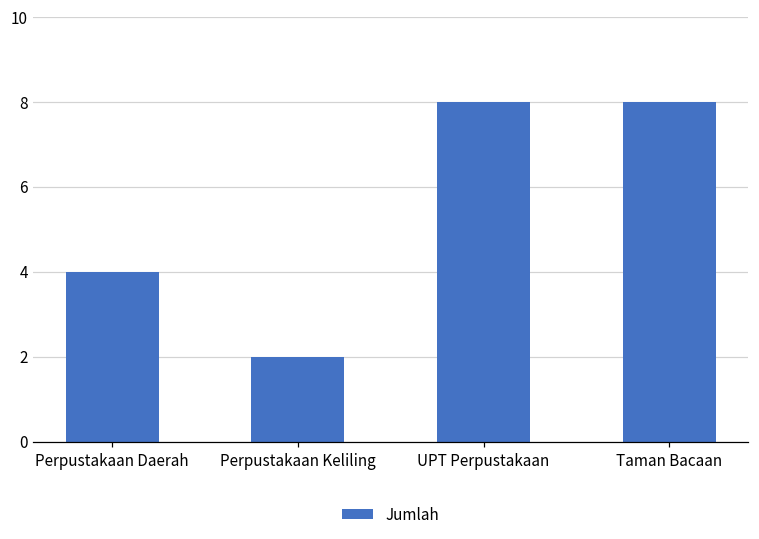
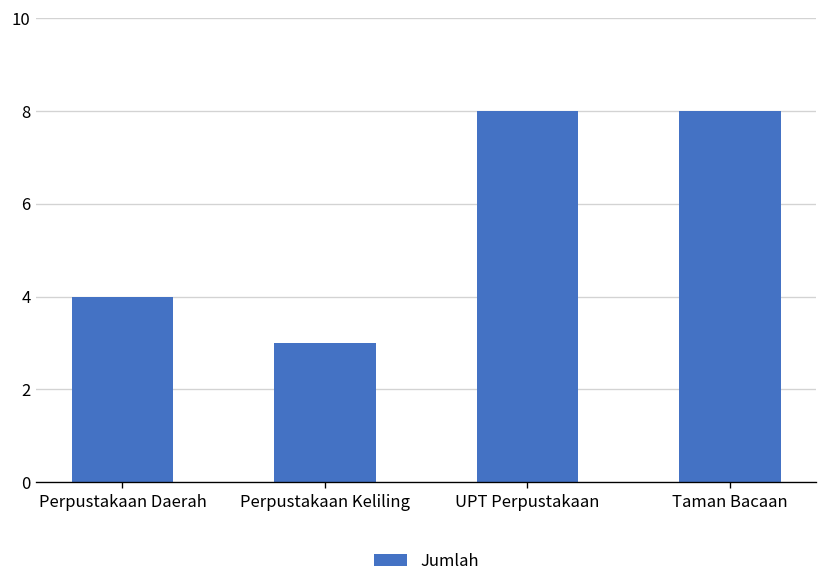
  {
    "Perpustakaan Daerah": 4,
-   "Perpustakaan Keliling": 2,
+   "Perpustakaan Keliling": 3,
    "UPT Perpustakaan": 8,
    "Taman Bacaan": 8
  }
